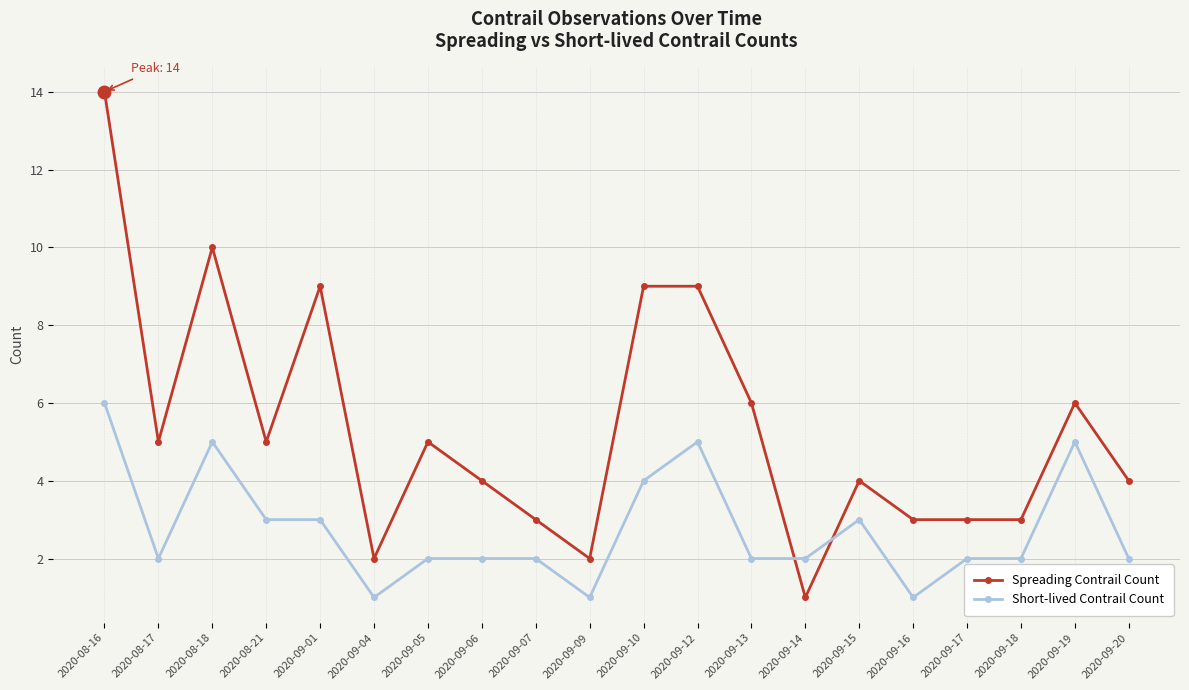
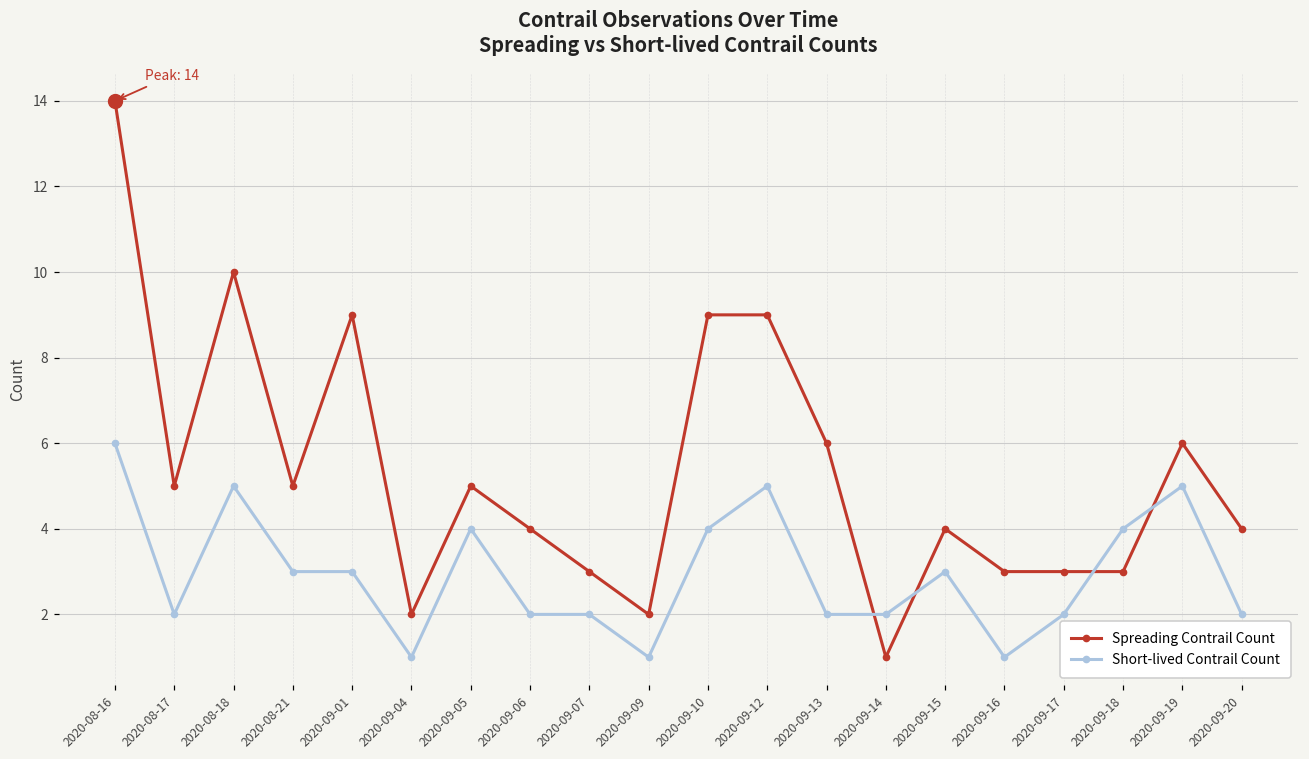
  {
    "Short-lived Contrail Count": {
      "2020-08-16": 6,
      "2020-08-17": 2,
      "2020-08-18": 5,
      "2020-08-21": 3,
      "2020-09-01": 3,
      "2020-09-04": 1,
-     "2020-09-05": 2,
+     "2020-09-05": 4,
      "2020-09-06": 2,
      "2020-09-07": 2,
      "2020-09-09": 1,
      "2020-09-10": 4,
      "2020-09-12": 5,
      "2020-09-13": 2,
      "2020-09-14": 2,
      "2020-09-15": 3,
      "2020-09-16": 1,
      "2020-09-17": 2,
-     "2020-09-18": 2,
+     "2020-09-18": 4,
      "2020-09-19": 5,
      "2020-09-20": 2
    }
  }
